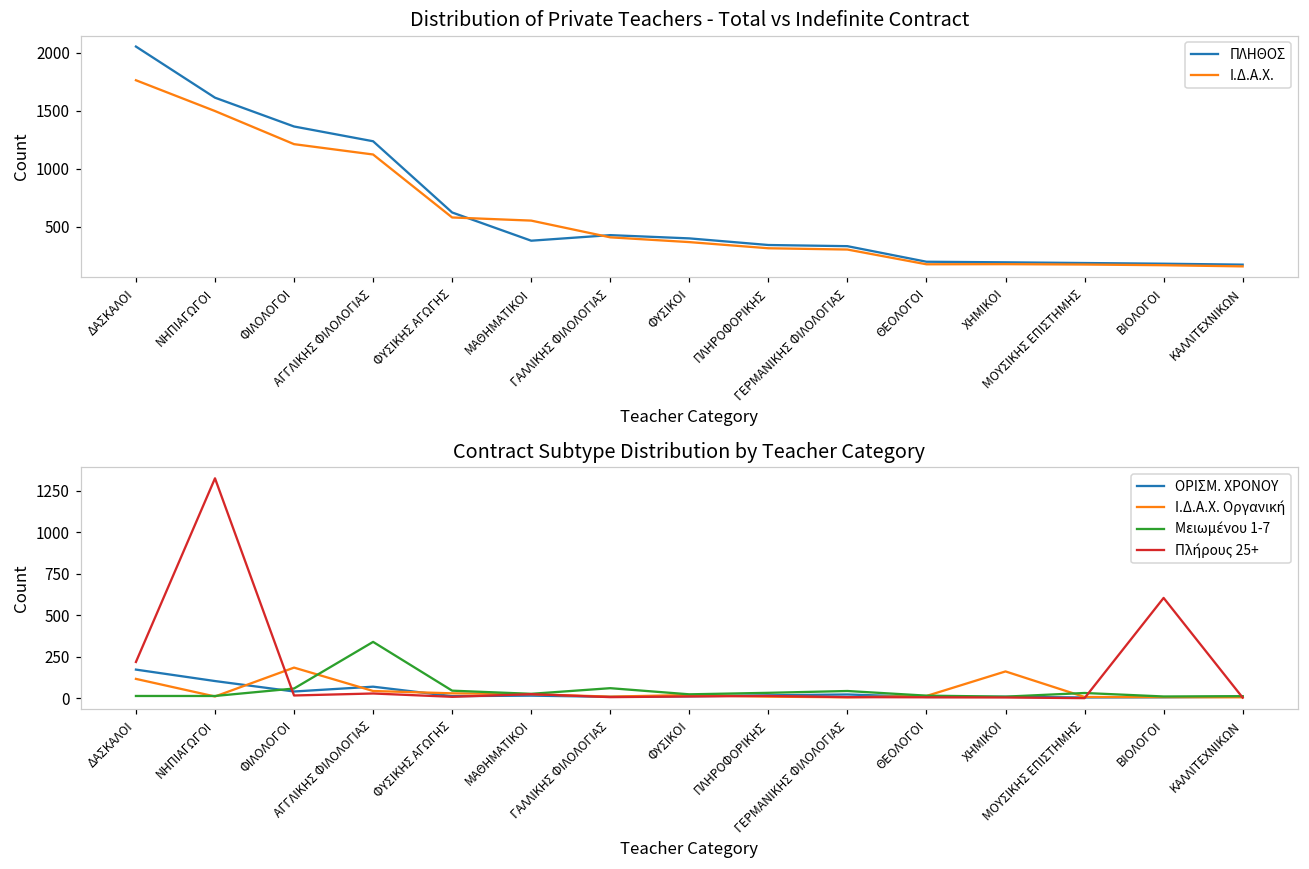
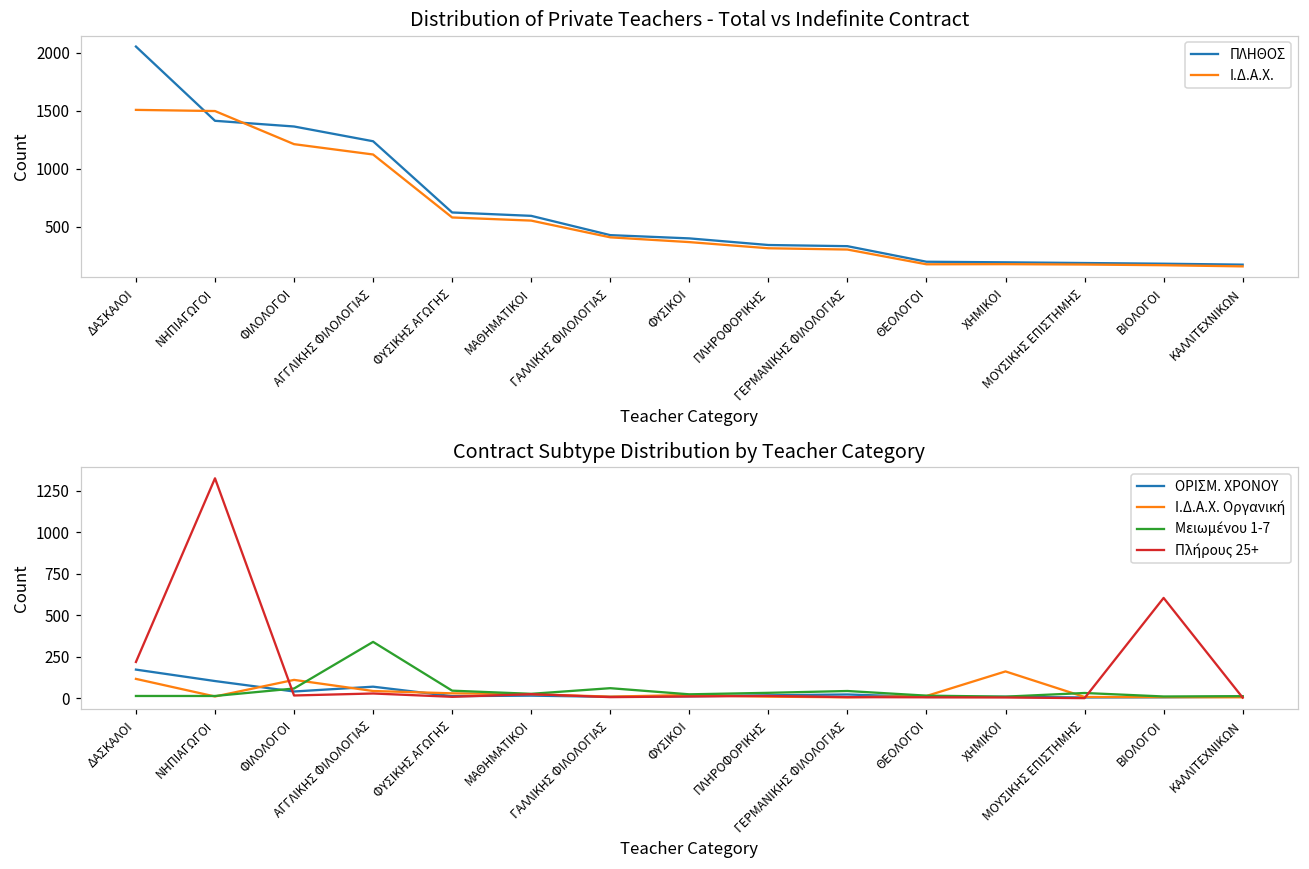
  {
    "Distribution of Private Teachers - Total vs Indefinite Contract": {
      "ΠΛΗΘΟΣ": {
        "ΔΑΣΚΑΛΟΙ": 2050,
-       "ΝΗΠΙΑΓΩΓΟΙ": 1610,
+       "ΝΗΠΙΑΓΩΓΟΙ": 1410,
        "ΦΙΛΟΛΟΓΟΙ": 1360,
        "ΑΓΓΛΙΚΗΣ ΦΙΛΟΛΟΓΙΑΣ": 1240,
        "ΦΥΣΙΚΗΣ ΑΓΩΓΗΣ": 620,
-       "ΜΑΘΗΜΑΤΙΚΟΙ": 380,
+       "ΜΑΘΗΜΑΤΙΚΟΙ": 600,
        "ΦΥΣΙΚΟΙ": 400,
        "ΠΛΗΡΟΦΟΡΙΚΗΣ": 340,
        "ΓΕΡΜΑΝΙΚΗΣ ΦΙΛΟΛΟΓΙΑΣ": 330
      },
      "Ι.Δ.Α.Χ.": {
-       "ΔΑΣΚΑΛΟΙ": 1760,
+       "ΔΑΣΚΑΛΟΙ": 1510,
        "ΝΗΠΙΑΓΩΓΟΙ": 1500,
        "ΦΙΛΟΛΟΓΟΙ": 1210,
        "ΑΓΓΛΙΚΗΣ ΦΙΛΟΛΟΓΙΑΣ": 1120,
        "ΦΥΣΙΚΗΣ ΑΓΩΓΗΣ": 580,
        "ΜΑΘΗΜΑΤΙΚΟΙ": 550,
        "ΦΥΣΙΚΟΙ": 370,
        "ΠΛΗΡΟΦΟΡΙΚΗΣ": 320,
        "ΓΕΡΜΑΝΙΚΗΣ ΦΙΛΟΛΟΓΙΑΣ": 310
      }
    },
    "Contract Subtype Distribution by Teacher Category": {
      "ΟΡΙΣΜ. ΧΡΟΝΟΥ": {
        "ΔΑΣΚΑΛΟΙ": 170,
        "ΝΗΠΙΑΓΩΓΟΙ": 100,
        "ΦΙΛΟΛΟΓΟΙ": 40,
        "ΑΓΓΛΙΚΗΣ ΦΙΛΟΛΟΓΙΑΣ": 70
      },
      "Ι.Δ.Α.Χ. Οργανική": {
        "ΔΑΣΚΑΛΟΙ": 120,
-       "ΦΙΛΟΛΟΓΟΙ": 190,
+       "ΦΙΛΟΛΟΓΟΙ": 110,
        "ΧΗΜΙΚΟΙ": 160
      },
      "Μειωμένου 1-7": {
        "ΔΑΣΚΑΛΟΙ": 10,
        "ΦΙΛΟΛΟΓΟΙ": 60,
        "ΑΓΓΛΙΚΗΣ ΦΙΛΟΛΟΓΙΑΣ": 340,
        "ΓΑΛΛΙΚΗΣ ΦΙΛΟΛΟΓΙΑΣ": 60,
        "ΓΕΡΜΑΝΙΚΗΣ ΦΙΛΟΛΟΓΙΑΣ": 40,
        "ΜΟΥΣΙΚΗΣ ΕΠΙΣΤΗΜΗΣ": 30
      },
      "Πλήρους 25+": {
        "ΔΑΣΚΑΛΟΙ": 220,
        "ΝΗΠΙΑΓΩΓΟΙ": 1330,
        "ΦΙΛΟΛΟΓΟΙ": 20,
        "ΒΙΟΛΟΓΟΙ": 610
      }
    }
  }
